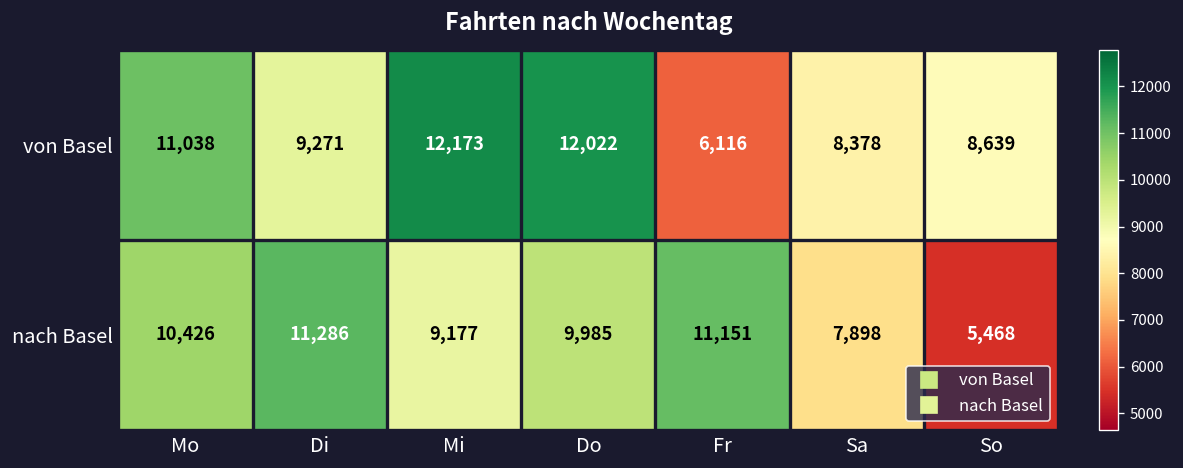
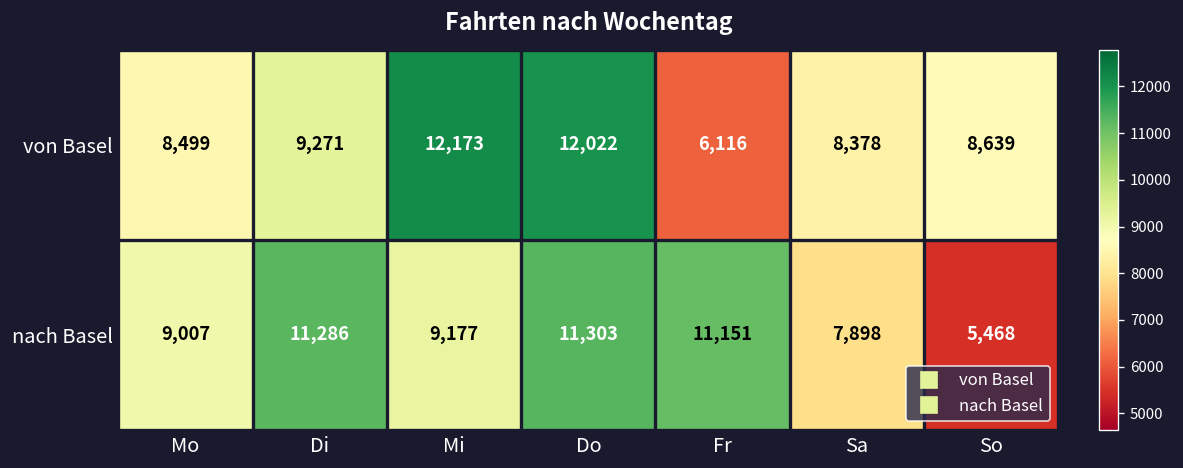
  {
    "von Basel": {
-     "Mo": "11,038",
+     "Mo": "8,499",
      "Di": "9,271",
      "Mi": "12,173",
      "Do": "12,022",
      "Fr": "6,116",
      "Sa": "8,378",
      "So": "8,639"
    },
    "nach Basel": {
-     "Mo": "10,426",
+     "Mo": "9,007",
      "Di": "11,286",
      "Mi": "9,177",
-     "Do": "9,985",
+     "Do": "11,303",
      "Fr": "11,151",
      "Sa": "7,898",
      "So": "5,468"
    }
  }
